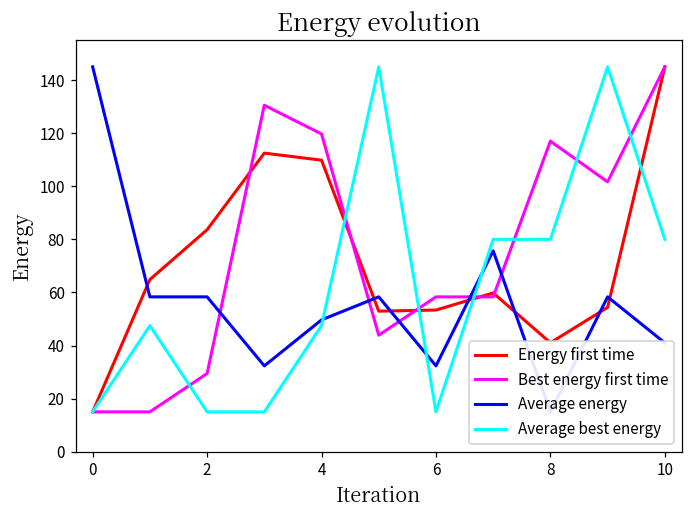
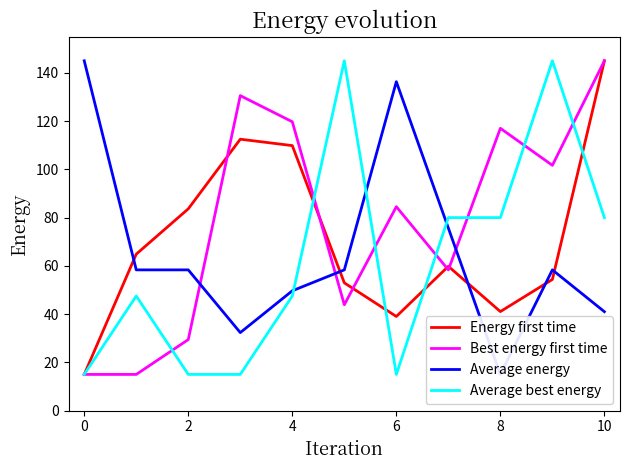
  {
    "Energy first time": {
      "2": 84,
      "4": 110,
-     "6": 53,
+     "6": 39,
      "8": 41
    },
    "Best energy first time": {
      "2": 29,
      "4": 120,
-     "6": 58,
+     "6": 85,
      "8": 117
    },
    "Average energy": {
      "0": 145,
      "2": 58,
      "4": 50,
-     "6": 32,
+     "6": 136,
      "10": 41
    },
    "Average best energy": {
      "2": 15,
      "4": 48,
      "6": 15,
      "8": 80,
      "10": 80
    }
  }
